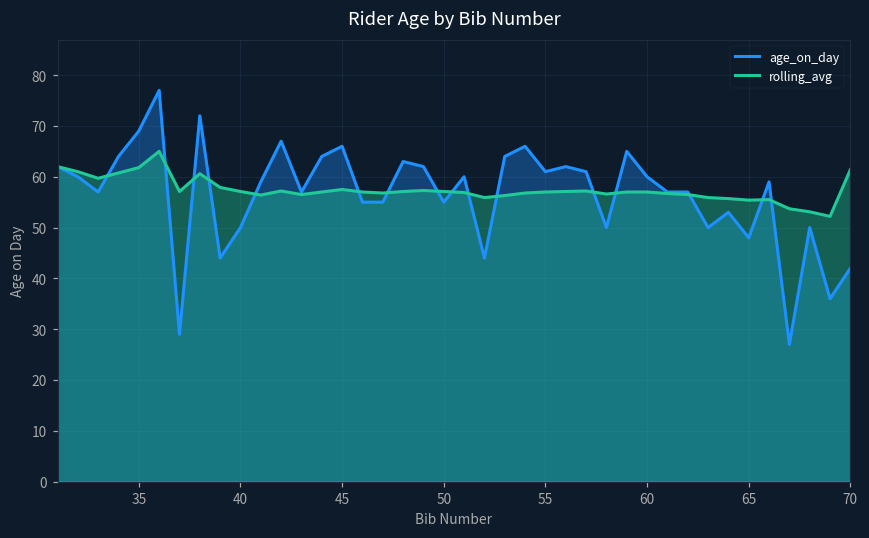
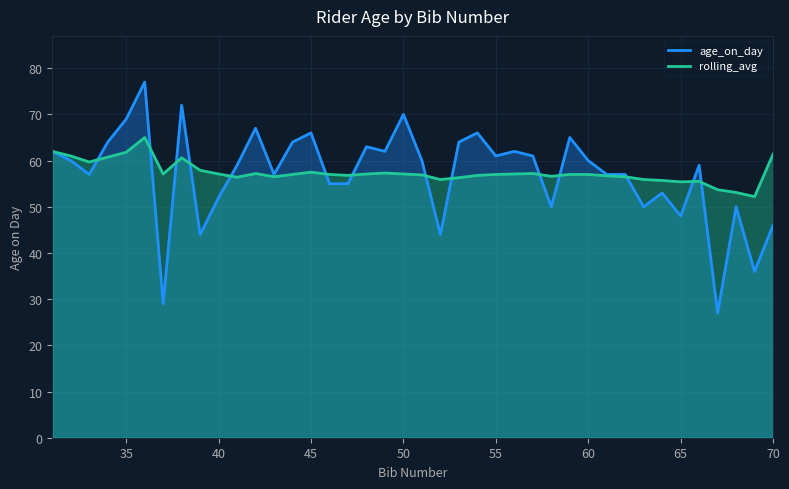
  {
    "age_on_day": {
      "35": 69,
-     "40": 50,
+     "40": 52,
      "45": 66,
-     "50": 55,
+     "50": 70,
      "55": 61,
      "60": 60,
      "65": 48,
-     "70": 42
+     "70": 46
    },
    "rolling_avg": {
      "35": 62,
      "40": 57,
      "45": 58,
      "50": 57,
      "55": 57,
      "60": 57,
      "65": 55,
      "70": 61
    }
  }
